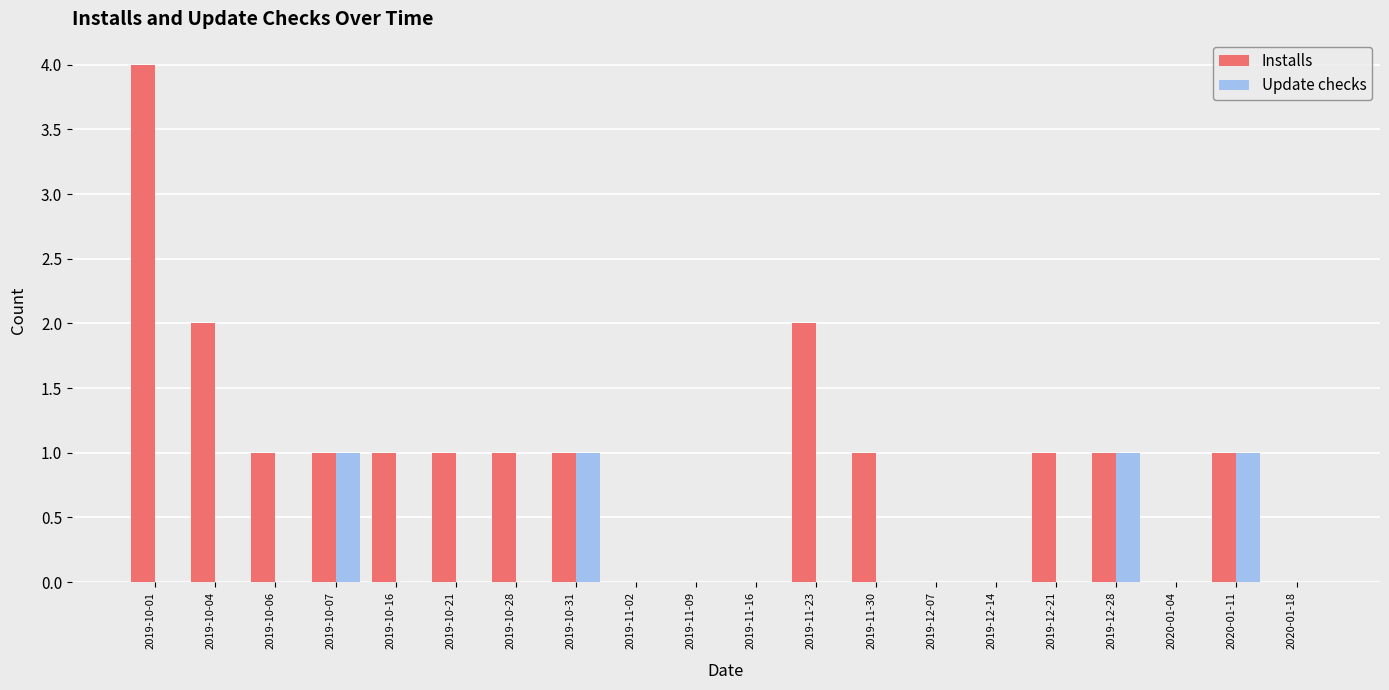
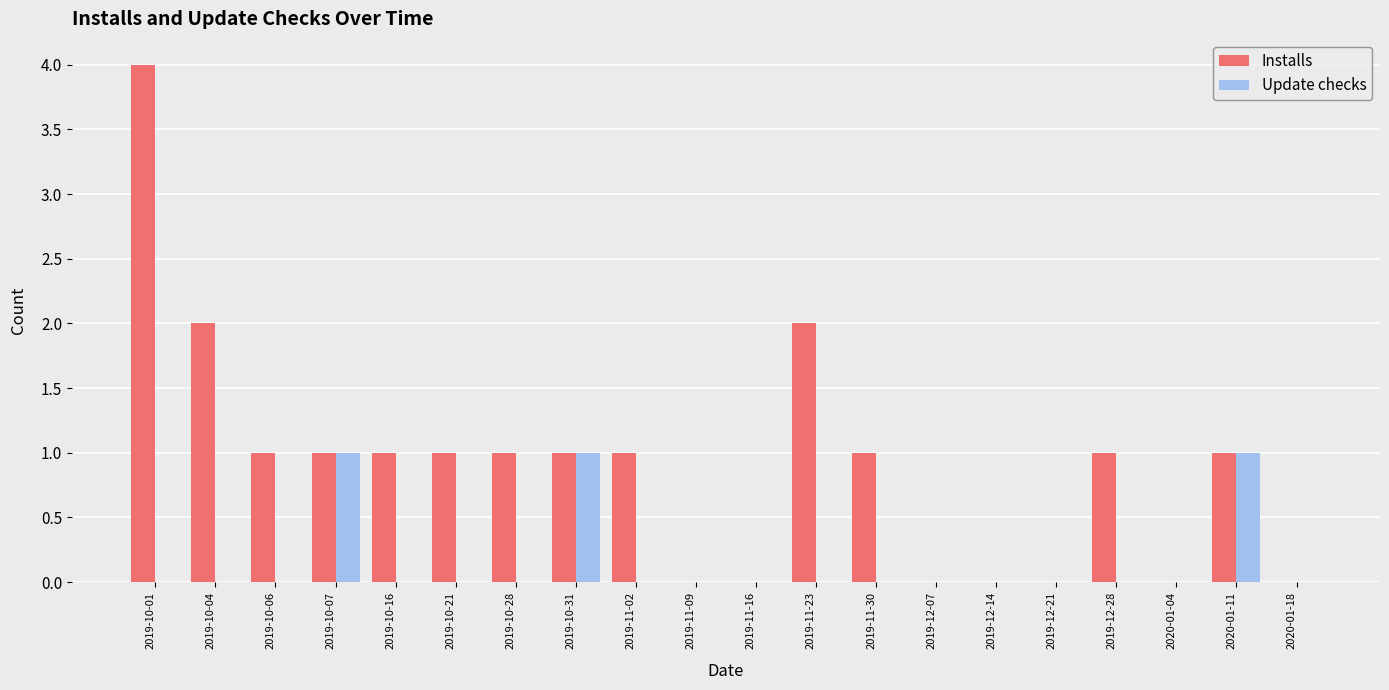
  {
    "Installs": {
      "2019-10-01": 4,
      "2019-10-04": 2,
      "2019-10-06": 1,
      "2019-10-07": 1,
      "2019-10-16": 1,
      "2019-10-21": 1,
      "2019-10-28": 1,
      "2019-10-31": 1,
-     "2019-11-02": 0,
+     "2019-11-02": 1,
      "2019-11-09": 0,
      "2019-11-16": 0,
      "2019-11-23": 2,
      "2019-11-30": 1,
      "2019-12-07": 0,
      "2019-12-14": 0,
-     "2019-12-21": 1,
+     "2019-12-21": 0,
      "2019-12-28": 1,
      "2020-01-04": 0,
      "2020-01-11": 1,
      "2020-01-18": 0
    },
    "Update checks": {
      "2019-10-01": 0,
      "2019-10-04": 0,
      "2019-10-06": 0,
      "2019-10-07": 1,
      "2019-10-16": 0,
      "2019-10-21": 0,
      "2019-10-28": 0,
      "2019-10-31": 1,
      "2019-11-02": 0,
      "2019-11-09": 0,
      "2019-11-16": 0,
      "2019-11-23": 0,
      "2019-11-30": 0,
      "2019-12-07": 0,
      "2019-12-14": 0,
      "2019-12-21": 0,
-     "2019-12-28": 1,
+     "2019-12-28": 0,
      "2020-01-04": 0,
      "2020-01-11": 1,
      "2020-01-18": 0
    }
  }
